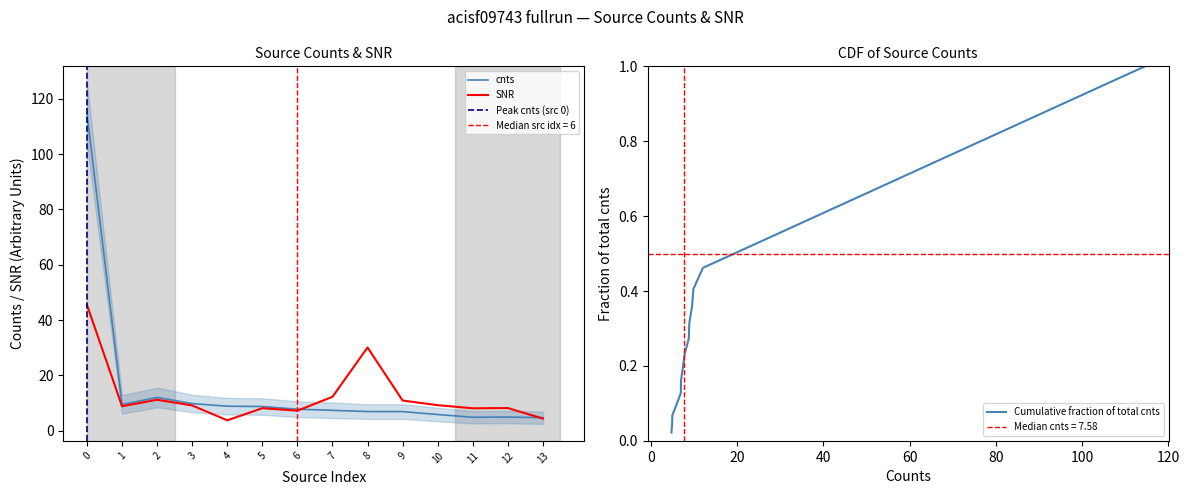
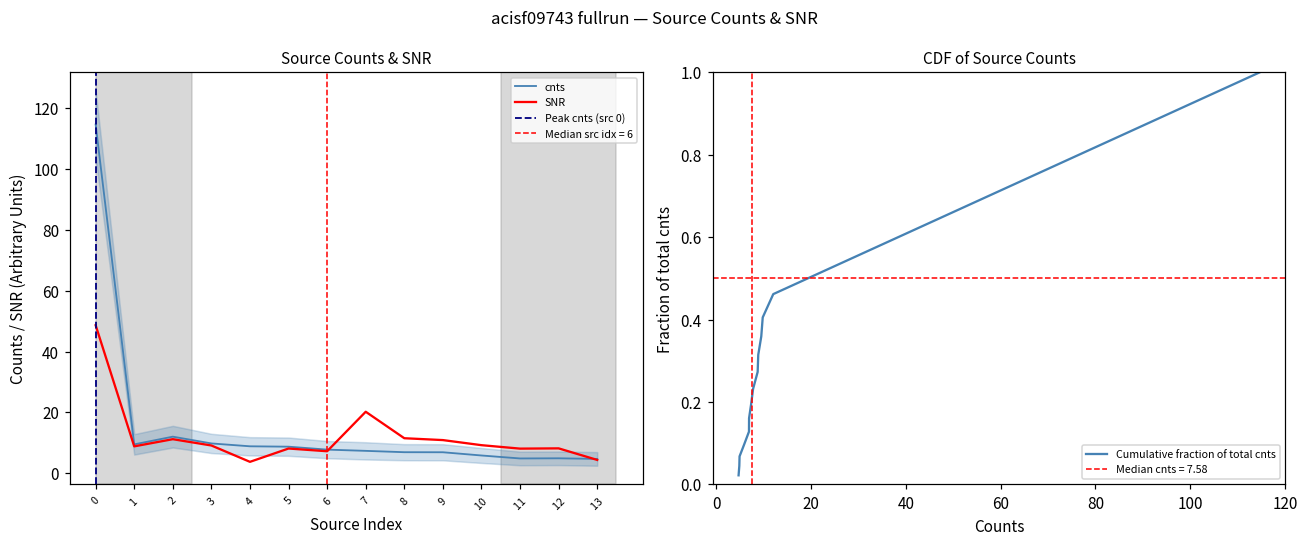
  {
    "Source Counts & SNR": {
      "SNR": {
-       "0": 45,
+       "0": 49,
        "4": 4,
-       "7": 12,
-       "8": 30,
+       "7": 20,
+       "8": 12,
        "9": 11,
        "10": 9,
        "11": 8,
        "12": 8
      }
    }
  }
